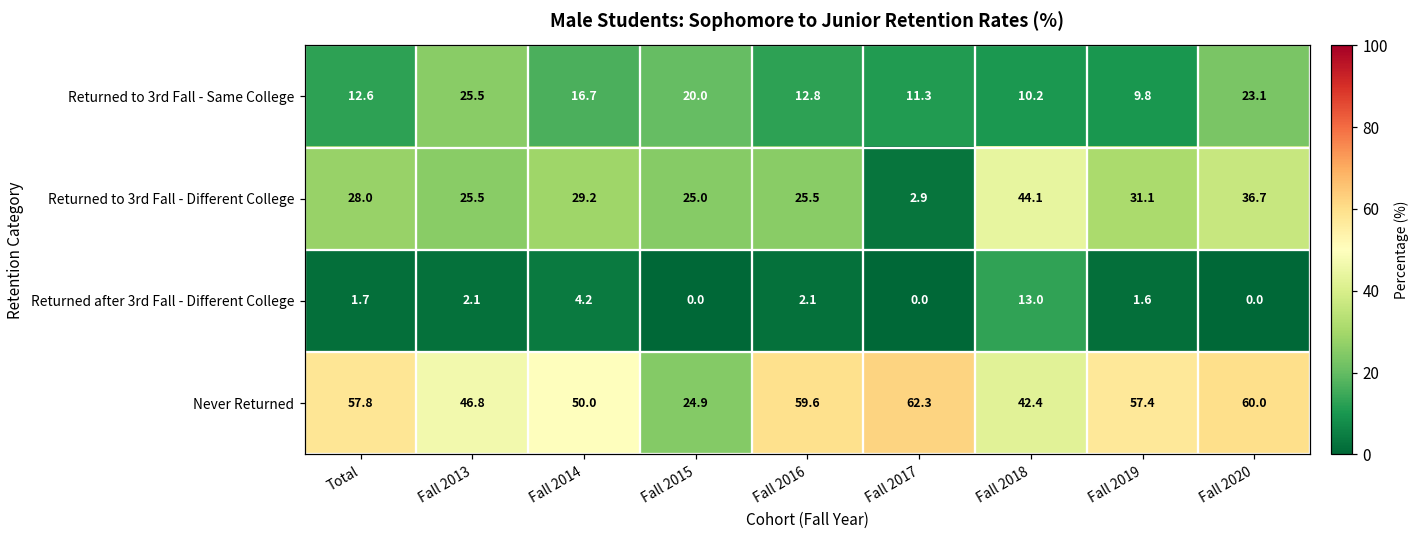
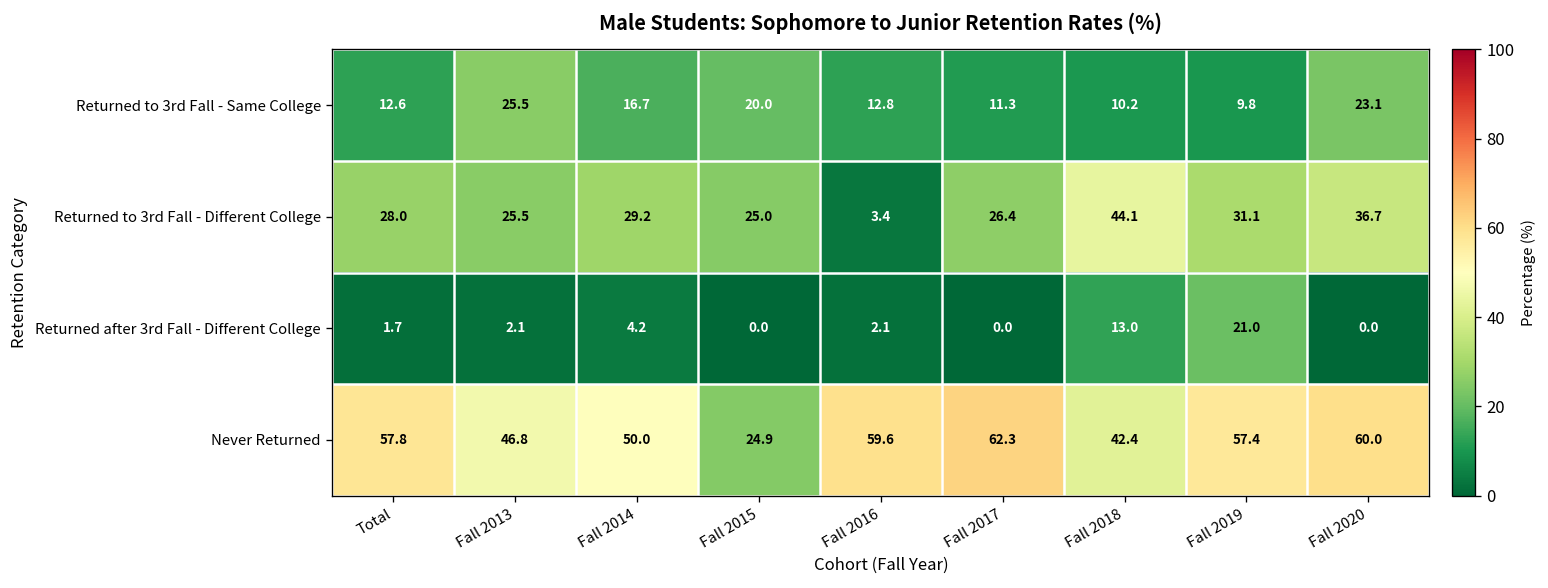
  {
    "Returned to 3rd Fall - Same College": {
      "Total": 12.6,
      "Fall 2013": 25.5,
      "Fall 2014": 16.7,
      "Fall 2015": 20.0,
      "Fall 2016": 12.8,
      "Fall 2017": 11.3,
      "Fall 2018": 10.2,
      "Fall 2019": 9.8,
      "Fall 2020": 23.1
    },
    "Returned to 3rd Fall - Different College": {
      "Total": 28.0,
      "Fall 2013": 25.5,
      "Fall 2014": 29.2,
      "Fall 2015": 25.0,
-     "Fall 2016": 25.5,
-     "Fall 2017": 2.9,
+     "Fall 2016": 3.4,
+     "Fall 2017": 26.4,
      "Fall 2018": 44.1,
      "Fall 2019": 31.1,
      "Fall 2020": 36.7
    },
    "Returned after 3rd Fall - Different College": {
      "Total": 1.7,
      "Fall 2013": 2.1,
      "Fall 2014": 4.2,
      "Fall 2015": 0.0,
      "Fall 2016": 2.1,
      "Fall 2017": 0.0,
      "Fall 2018": 13.0,
-     "Fall 2019": 1.6,
+     "Fall 2019": 21.0,
      "Fall 2020": 0.0
    },
    "Never Returned": {
      "Total": 57.8,
      "Fall 2013": 46.8,
      "Fall 2014": 50.0,
      "Fall 2015": 24.9,
      "Fall 2016": 59.6,
      "Fall 2017": 62.3,
      "Fall 2018": 42.4,
      "Fall 2019": 57.4,
      "Fall 2020": 60.0
    }
  }
